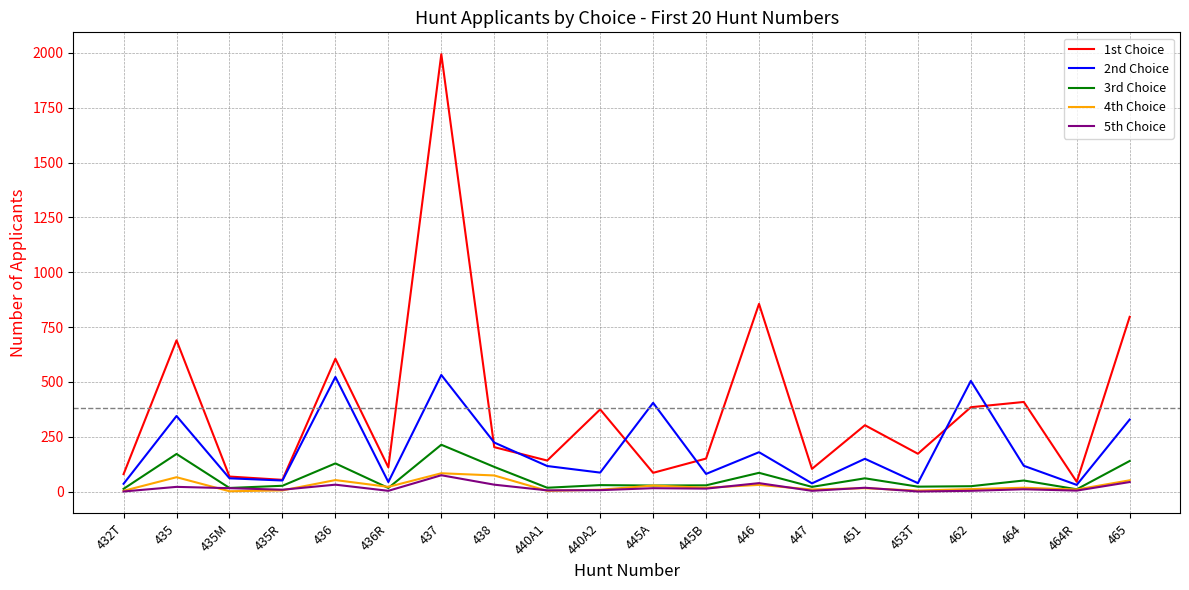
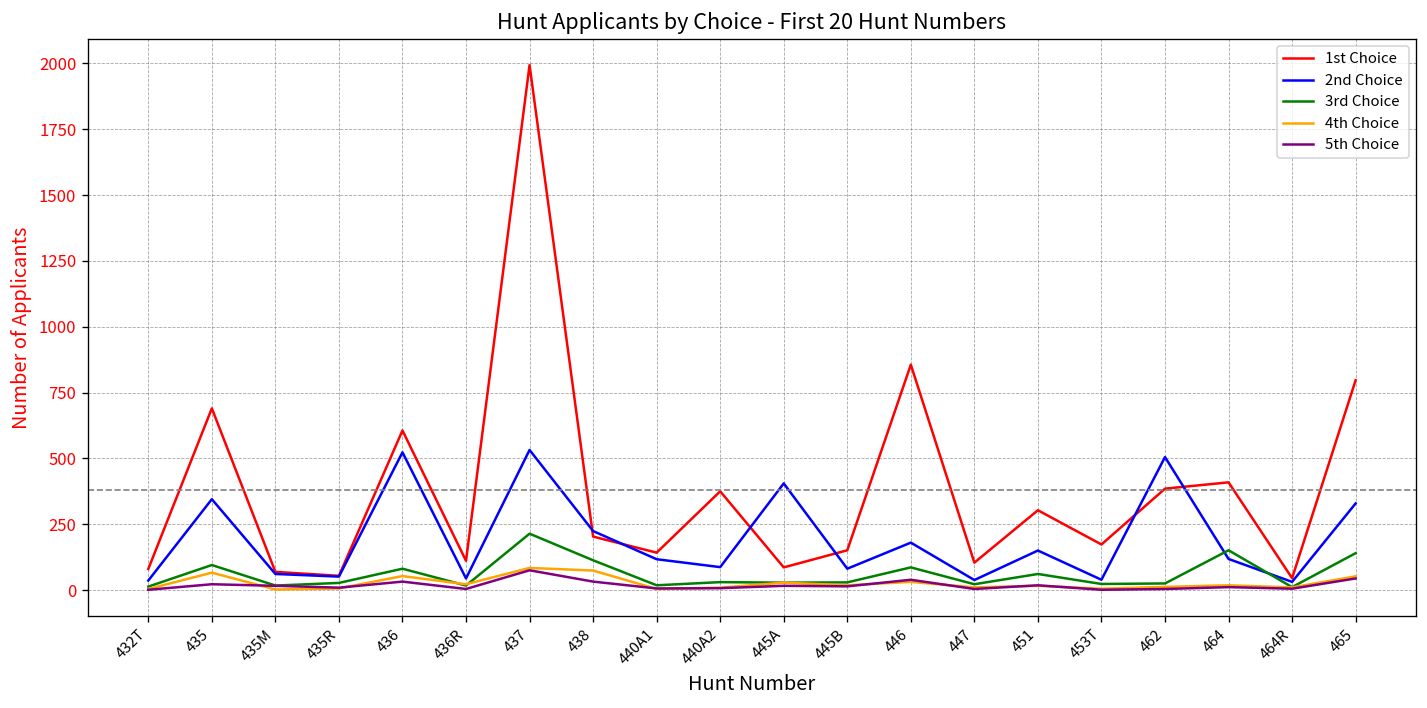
  {
    "1st Choice": {
      "432T": 80,
      "435": 690,
      "436": 610,
      "436R": 110,
      "437": 1990,
      "438": 200,
      "440A1": 140,
      "440A2": 380,
      "445A": 90,
      "445B": 150,
      "446": 860,
      "447": 100,
      "451": 300,
      "453T": 170,
      "462": 390,
      "464": 410,
      "464R": 50,
      "465": 800
    },
    "2nd Choice": {
      "432T": 40,
      "435": 350,
      "436": 520,
      "436R": 40,
      "437": 530,
      "438": 220,
      "440A1": 120,
      "440A2": 90,
      "445A": 410,
      "445B": 80,
      "446": 180,
      "447": 40,
      "451": 150,
      "453T": 40,
      "462": 510,
      "464": 120,
      "464R": 30,
      "465": 330
    },
    "3rd Choice": {
-     "435": 170,
+     "435": 100,
      "435R": 30,
-     "436": 130,
+     "436": 80,
      "437": 210,
      "438": 110,
      "440A1": 20,
      "440A2": 30,
      "446": 90,
      "447": 20,
      "451": 60,
      "453T": 20,
      "462": 30,
-     "464": 50,
+     "464": 150,
      "465": 140
    },
    "4th Choice": {
      "435": 70,
      "435M": 0,
      "436": 50,
      "438": 70
    },
    "5th Choice": {
      "435": 20,
      "436": 30,
      "436R": 0,
      "438": 30,
      "445A": 20
    }
  }
